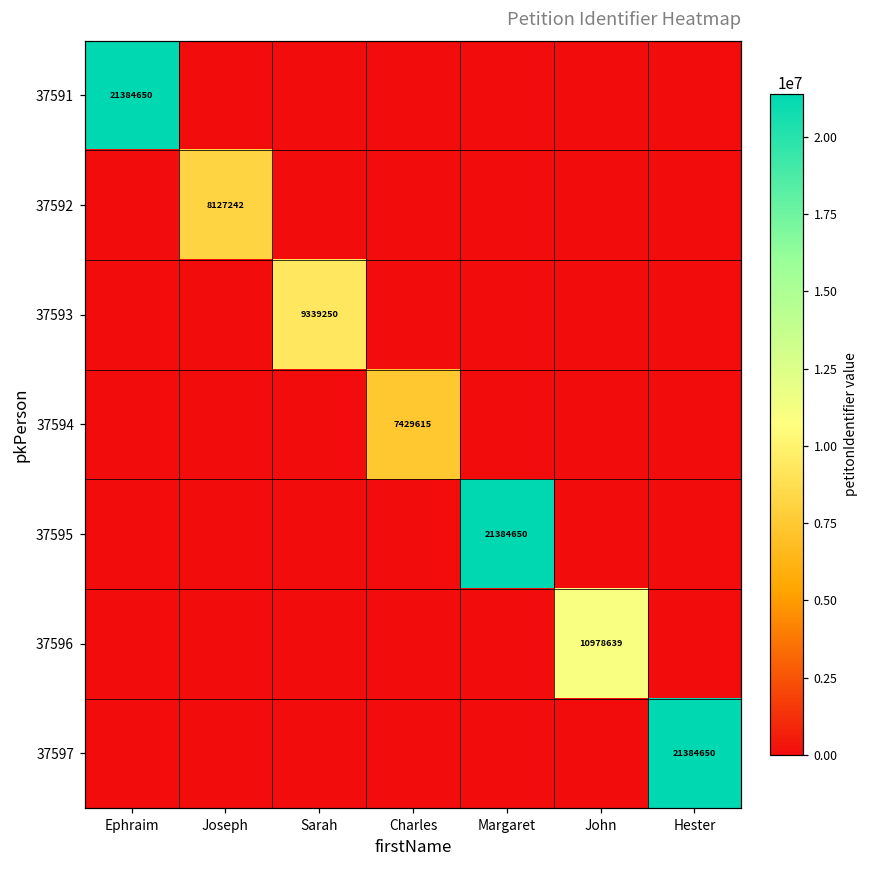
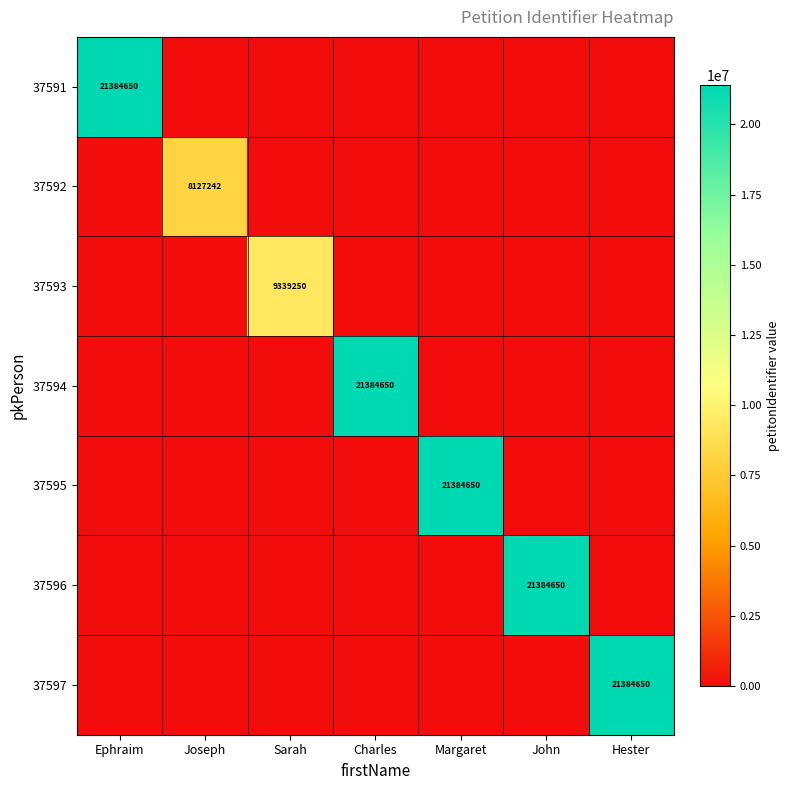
  {
    "37591": {
      "Ephraim": 21384650
    },
    "37592": {
      "Joseph": 8127242
    },
    "37593": {
      "Sarah": 9339250
    },
    "37594": {
-     "Charles": 7429615
+     "Charles": 21384650
    },
    "37595": {
      "Margaret": 21384650
    },
    "37596": {
-     "John": 10978639
+     "John": 21384650
    },
    "37597": {
      "Hester": 21384650
    }
  }
